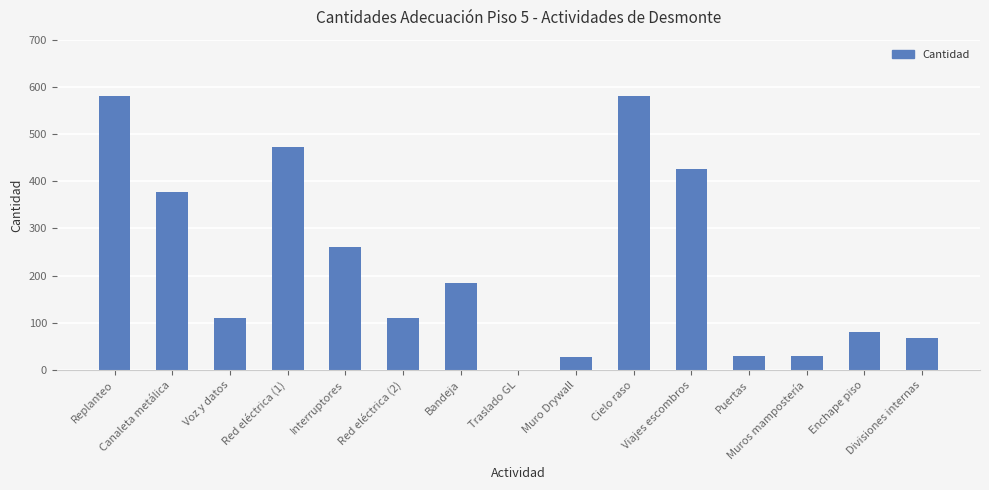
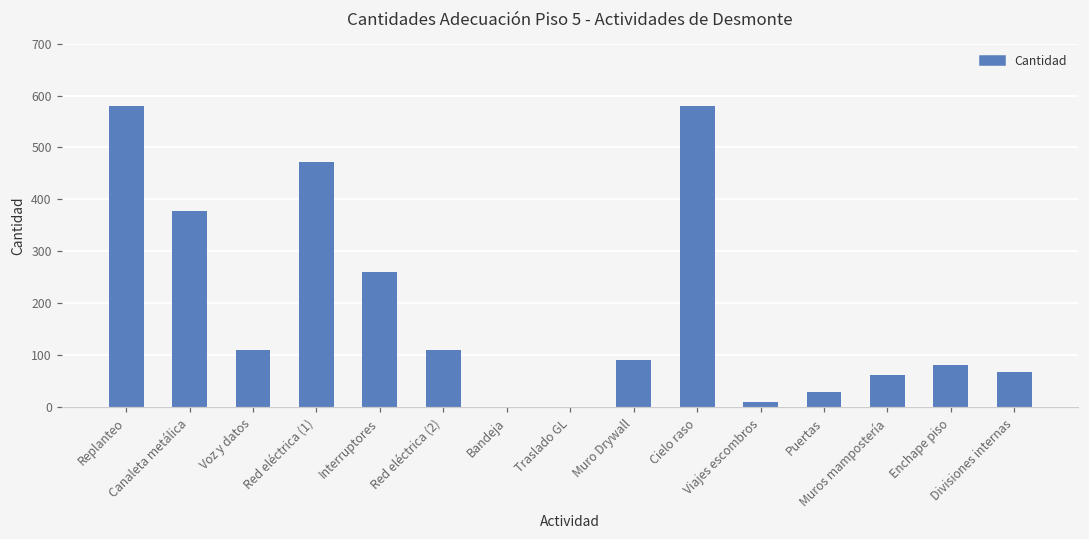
  {
    "Replanteo": 580,
    "Canaleta metálica": 380,
    "Voz y datos": 110,
    "Red eléctrica (1)": 470,
    "Interruptores": 260,
    "Red eléctrica (2)": 110,
-   "Bandeja": 180,
-   "Muro Drywall": 30,
+   "Bandeja": 0,
+   "Muro Drywall": 90,
    "Cielo raso": 580,
-   "Viajes escombros": 430,
+   "Viajes escombros": 10,
    "Puertas": 30,
-   "Muros mampostería": 30,
+   "Muros mampostería": 60,
    "Enchape piso": 80,
    "Divisiones internas": 70
  }
